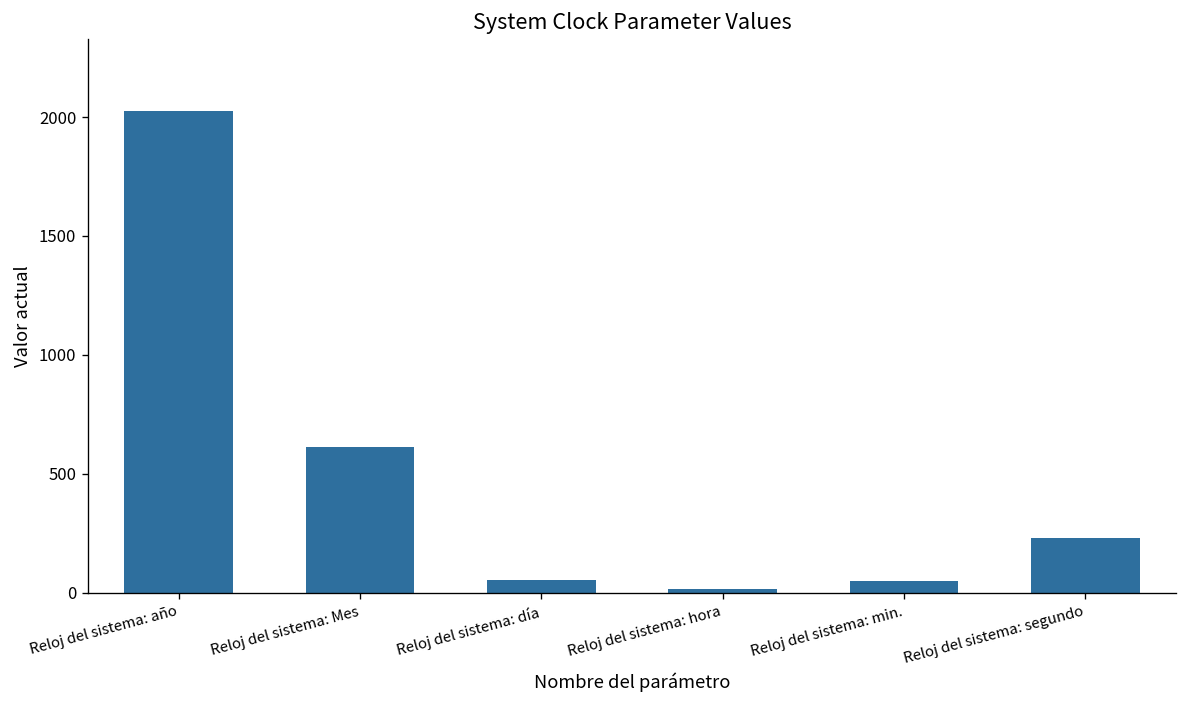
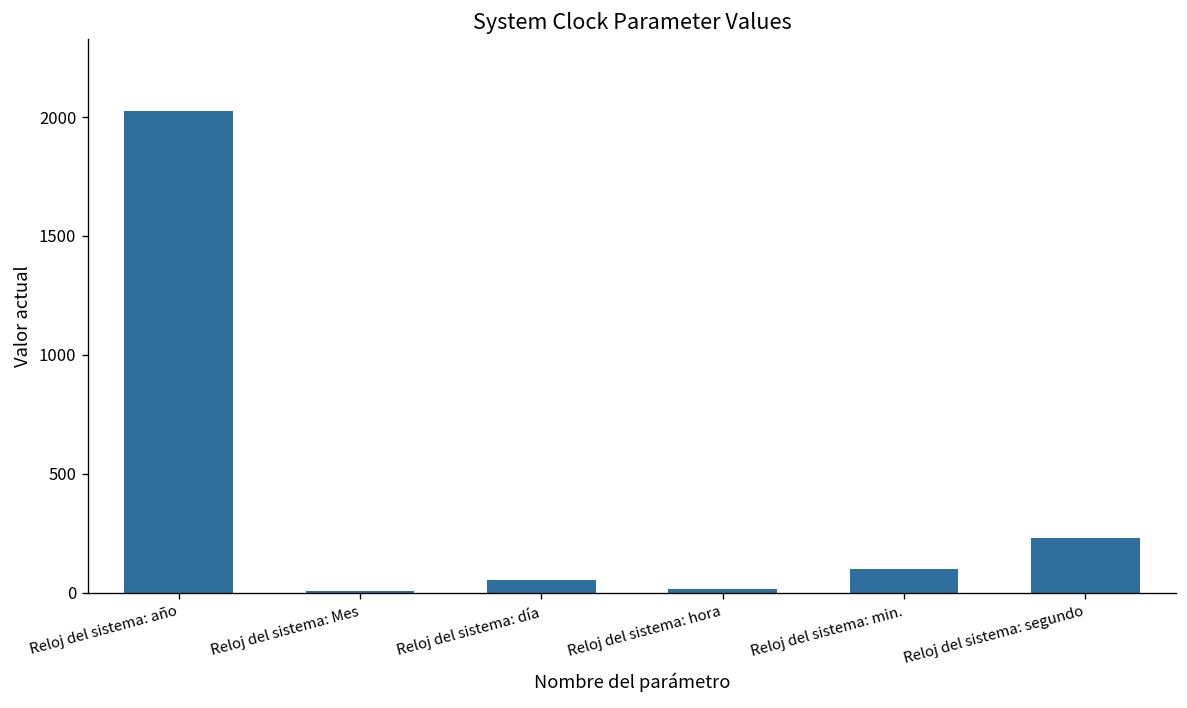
  {
    "Reloj del sistema: año": 2030,
-   "Reloj del sistema: Mes": 610,
+   "Reloj del sistema: Mes": 10,
    "Reloj del sistema: día": 60,
    "Reloj del sistema: hora": 20,
-   "Reloj del sistema: min.": 50,
+   "Reloj del sistema: min.": 100,
    "Reloj del sistema: segundo": 230
  }
